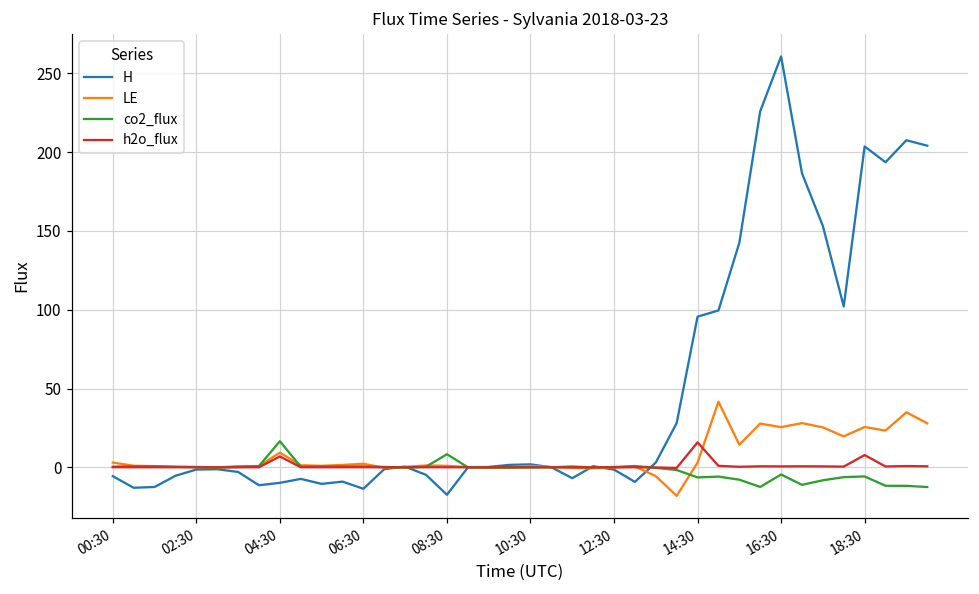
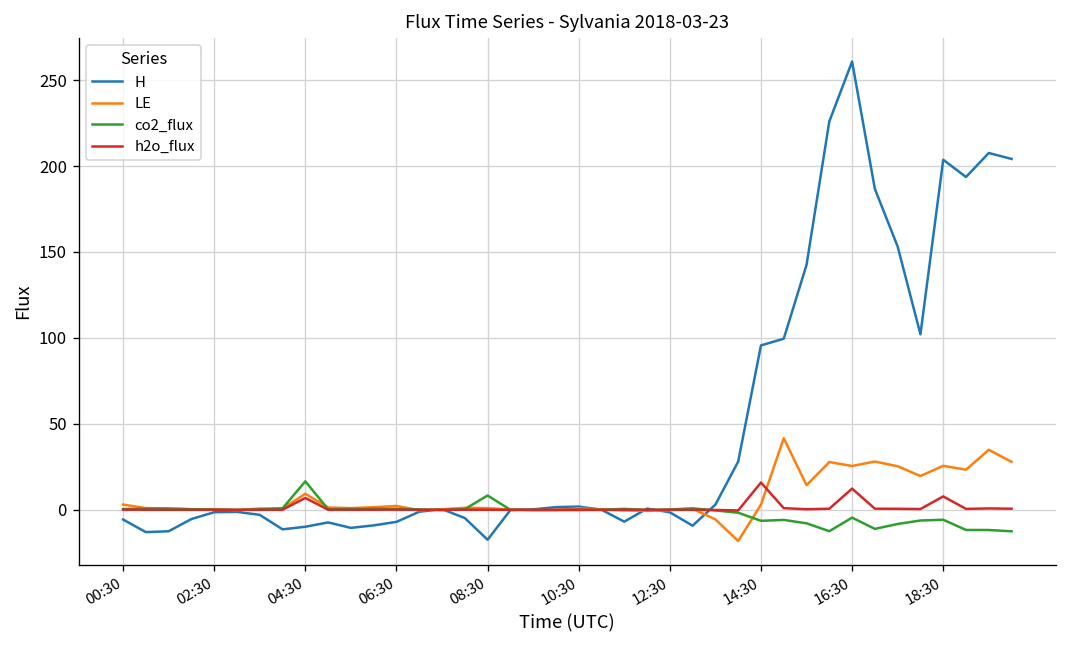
  {
    "H": {
      "00:30": -6,
      "04:30": -10,
-     "06:30": -14,
+     "06:30": -7,
      "08:30": -17,
      "14:30": 96,
      "16:30": 261,
      "18:30": 204
    },
    "LE": {
      "00:30": 3,
      "04:30": 9,
      "14:30": 3,
      "16:30": 25,
      "18:30": 26
    },
    "co2_flux": {
      "04:30": 17,
      "08:30": 8,
      "14:30": -6,
      "16:30": -5,
      "18:30": -6
    },
    "h2o_flux": {
      "04:30": 7,
      "14:30": 16,
-     "16:30": 1,
+     "16:30": 12,
      "18:30": 8
    }
  }
